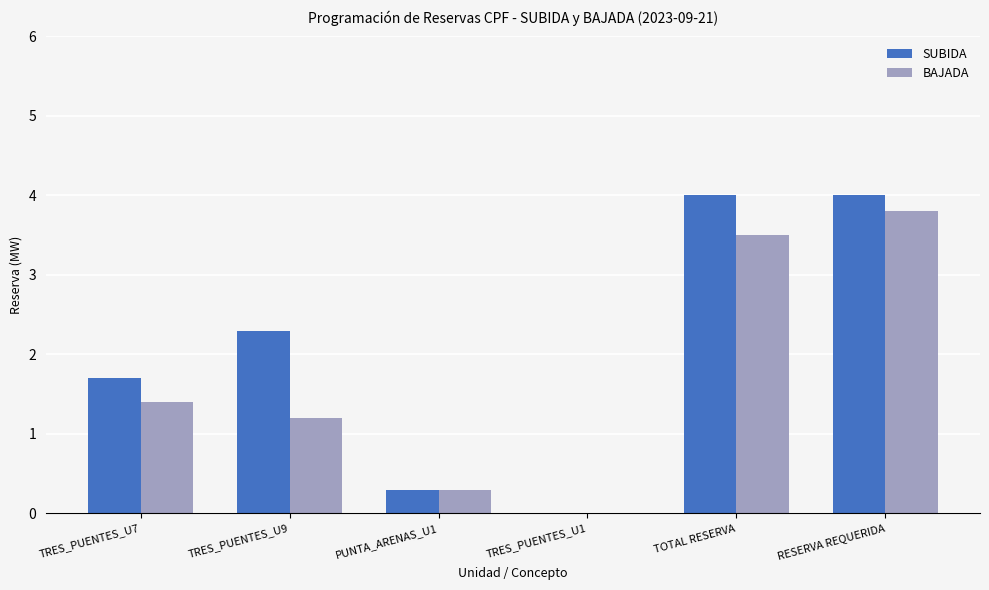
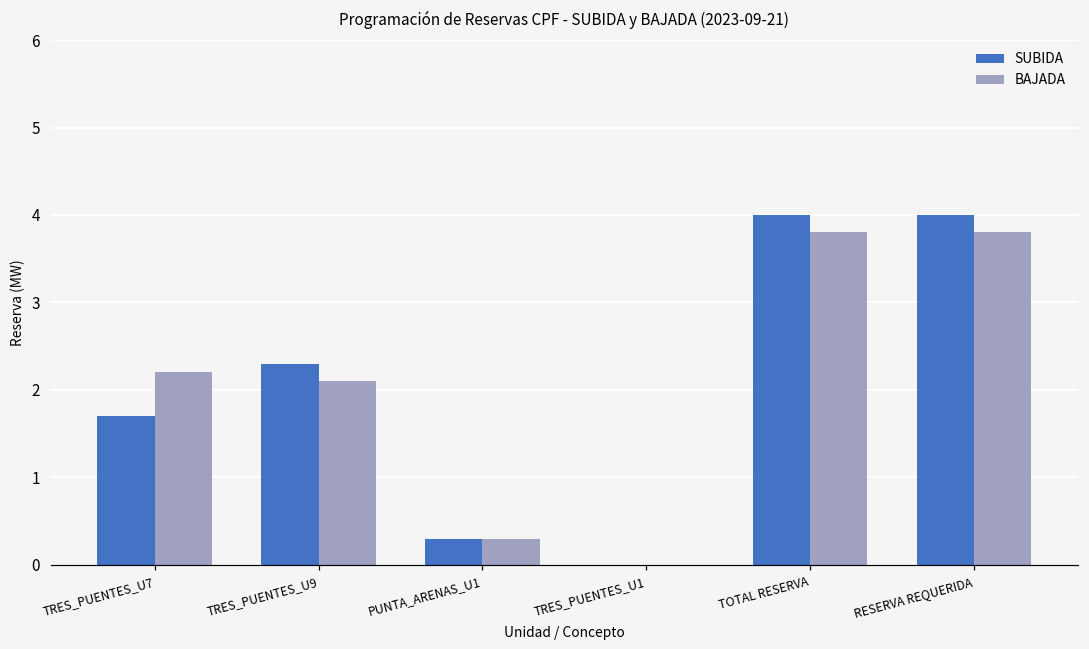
  {
    "SUBIDA": {
      "TRES_PUENTES_U7": 1.7,
      "TRES_PUENTES_U9": 2.3,
      "PUNTA_ARENAS_U1": 0.3,
      "TRES_PUENTES_U1": 0.0,
      "TOTAL RESERVA": 4.0,
      "RESERVA REQUERIDA": 4.0
    },
    "BAJADA": {
-     "TRES_PUENTES_U7": 1.4,
-     "TRES_PUENTES_U9": 1.2,
+     "TRES_PUENTES_U7": 2.2,
+     "TRES_PUENTES_U9": 2.1,
      "PUNTA_ARENAS_U1": 0.3,
      "TRES_PUENTES_U1": 0.0,
-     "TOTAL RESERVA": 3.5,
+     "TOTAL RESERVA": 3.8,
      "RESERVA REQUERIDA": 3.8
    }
  }
